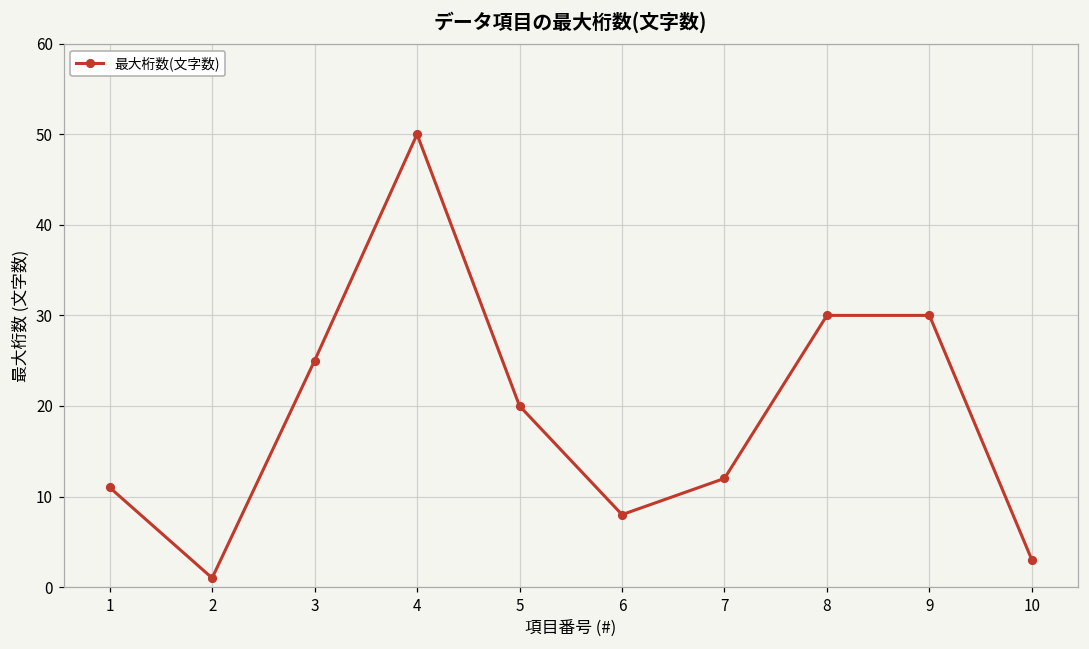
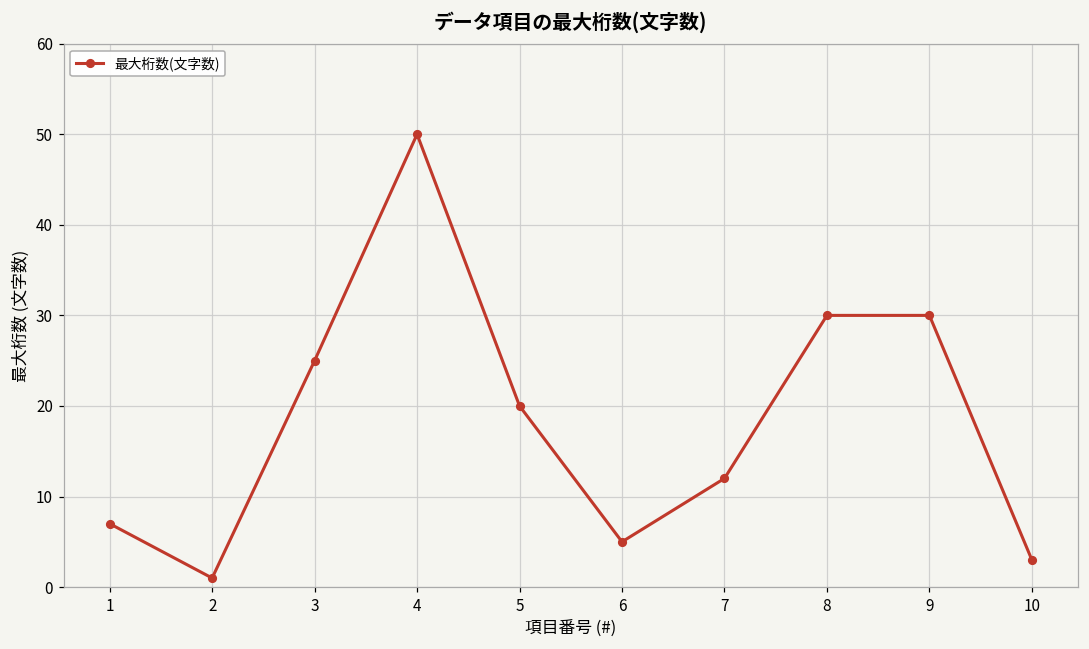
  {
-   "1": 11,
+   "1": 7,
    "2": 1,
    "3": 25,
    "4": 50,
    "5": 20,
-   "6": 8,
+   "6": 5,
    "7": 12,
    "8": 30,
    "9": 30,
    "10": 3
  }
